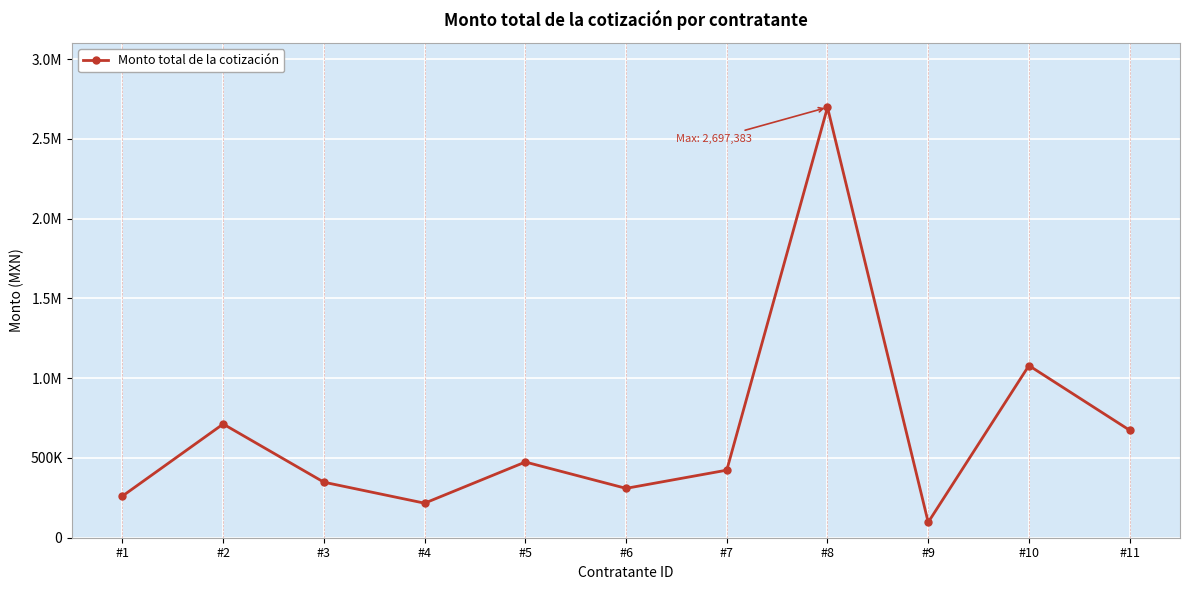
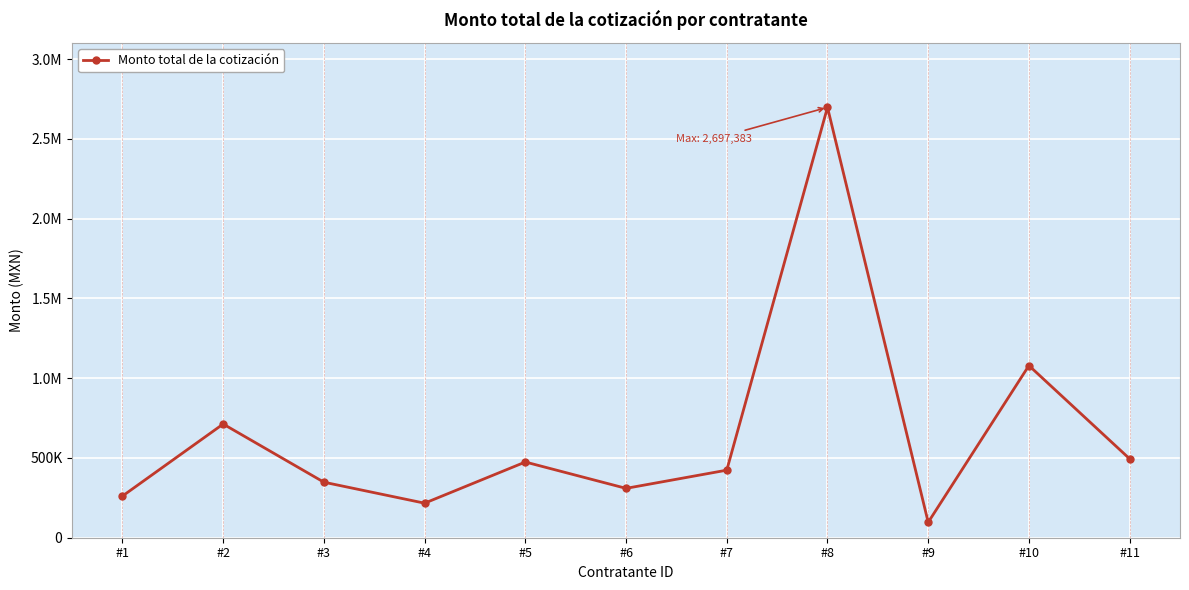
  {
    "#1": 260000,
    "#2": 710000,
    "#3": 350000,
    "#4": 220000,
    "#5": 470000,
    "#6": 310000,
    "#7": 420000,
    "#9": 100000,
    "#10": 1080000,
-   "#11": 670000
+   "#11": 490000
  }
